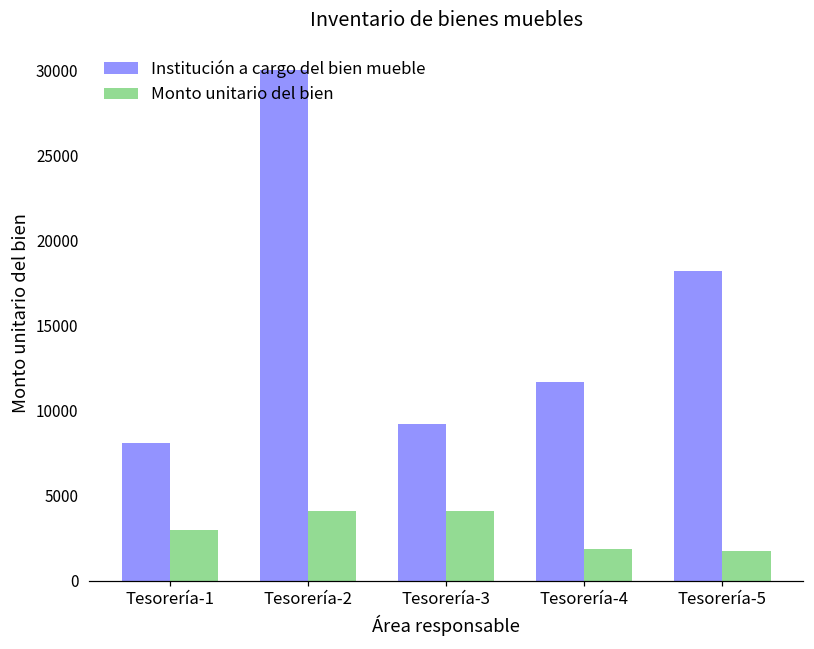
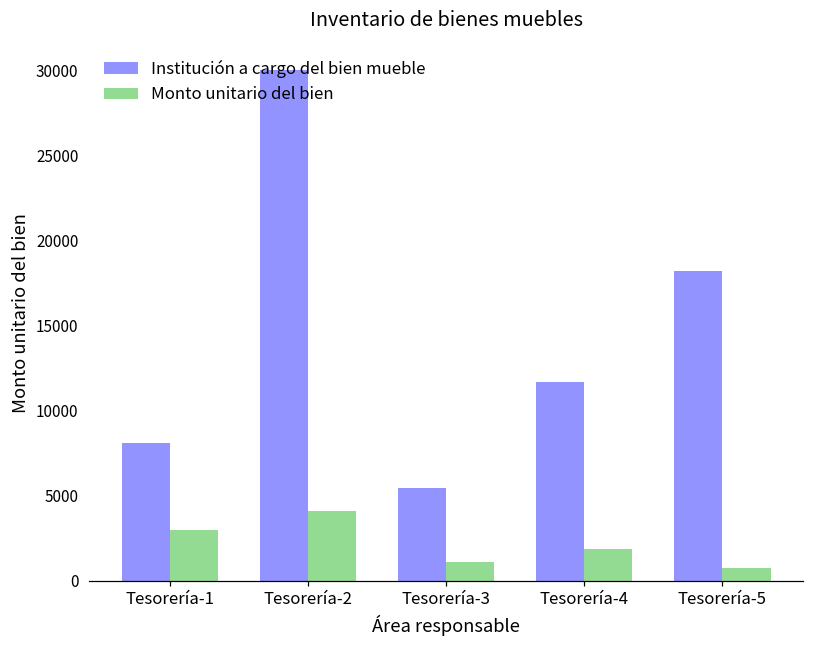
  {
    "Institución a cargo del bien mueble": {
      "Tesorería-1": 8100,
      "Tesorería-2": 30000,
-     "Tesorería-3": 9200,
+     "Tesorería-3": 5400,
      "Tesorería-4": 11700,
      "Tesorería-5": 18200
    },
    "Monto unitario del bien": {
      "Tesorería-1": 3000,
      "Tesorería-2": 4100,
-     "Tesorería-3": 4100,
+     "Tesorería-3": 1100,
      "Tesorería-4": 1900,
-     "Tesorería-5": 1700
+     "Tesorería-5": 700
    }
  }
